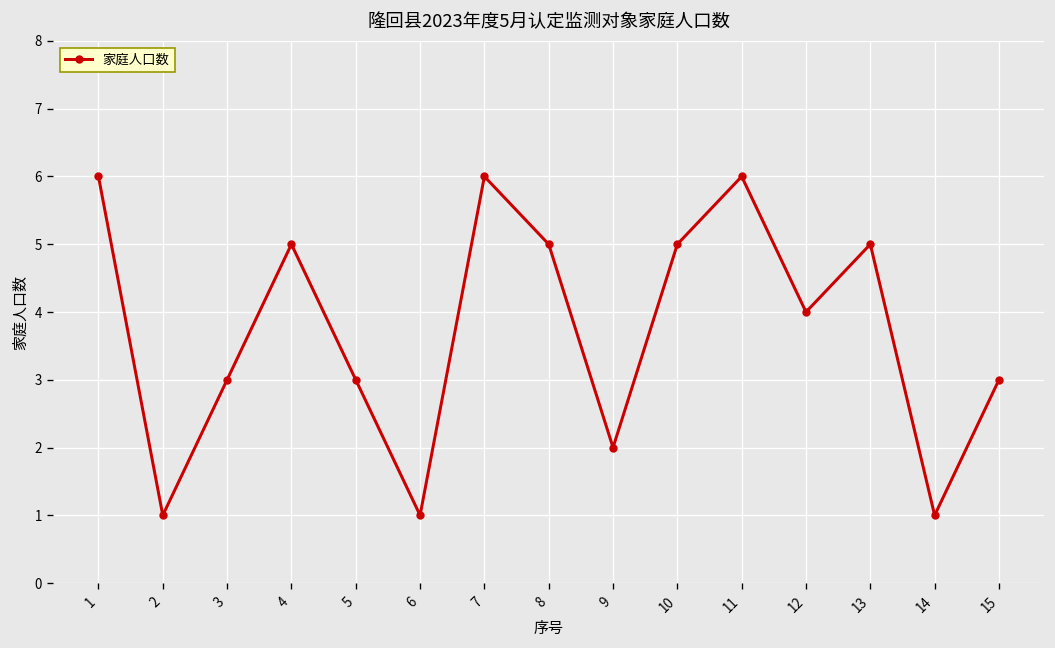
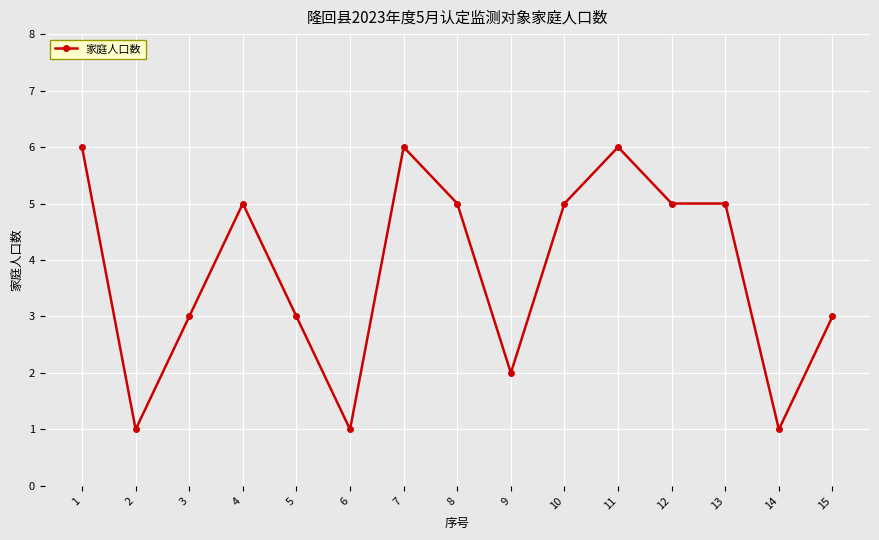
  {
    "1": 6,
    "2": 1,
    "3": 3,
    "4": 5,
    "5": 3,
    "6": 1,
    "7": 6,
    "8": 5,
    "9": 2,
    "10": 5,
    "11": 6,
-   "12": 4,
+   "12": 5,
    "13": 5,
    "14": 1,
    "15": 3
  }
